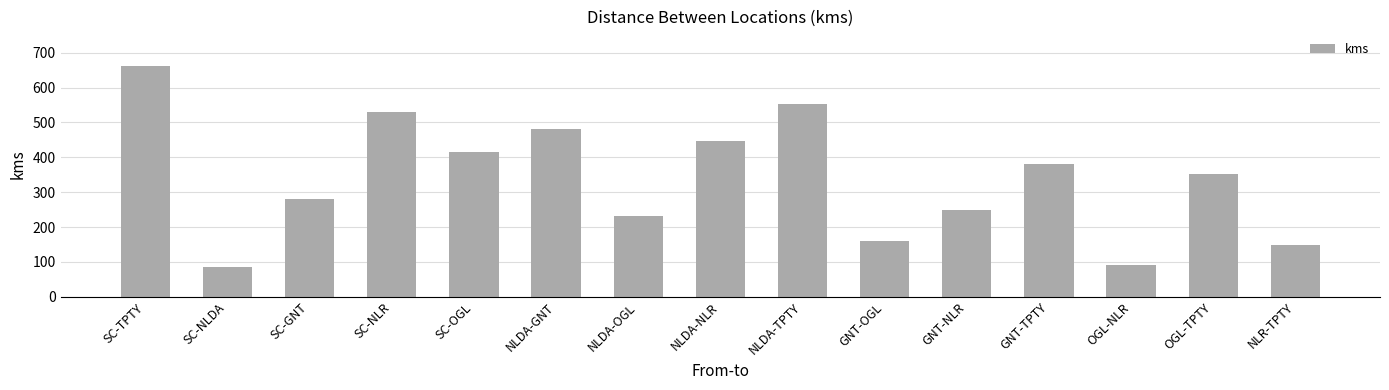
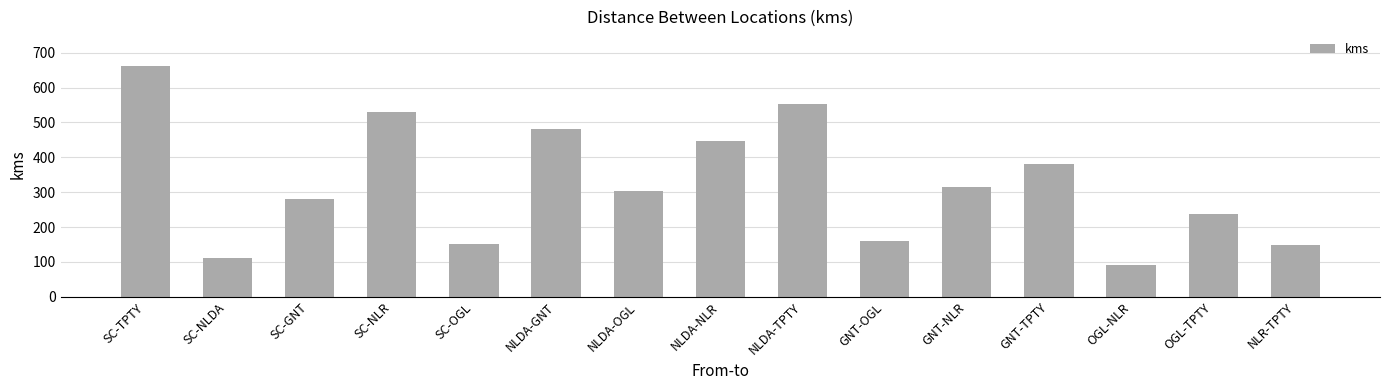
  {
    "SC-TPTY": 660,
-   "SC-NLDA": 90,
+   "SC-NLDA": 110,
    "SC-GNT": 280,
    "SC-NLR": 530,
-   "SC-OGL": 410,
+   "SC-OGL": 150,
    "NLDA-GNT": 480,
-   "NLDA-OGL": 230,
+   "NLDA-OGL": 300,
    "NLDA-NLR": 450,
    "NLDA-TPTY": 550,
    "GNT-OGL": 160,
-   "GNT-NLR": 250,
+   "GNT-NLR": 310,
    "GNT-TPTY": 380,
    "OGL-NLR": 90,
-   "OGL-TPTY": 350,
+   "OGL-TPTY": 240,
    "NLR-TPTY": 150
  }
